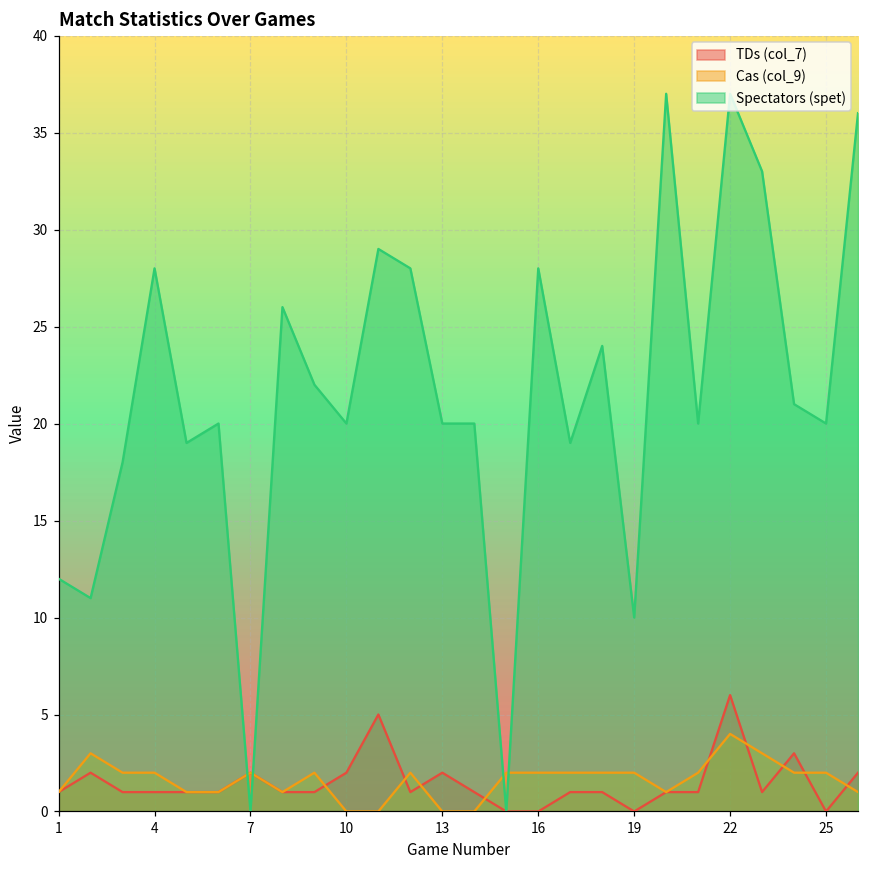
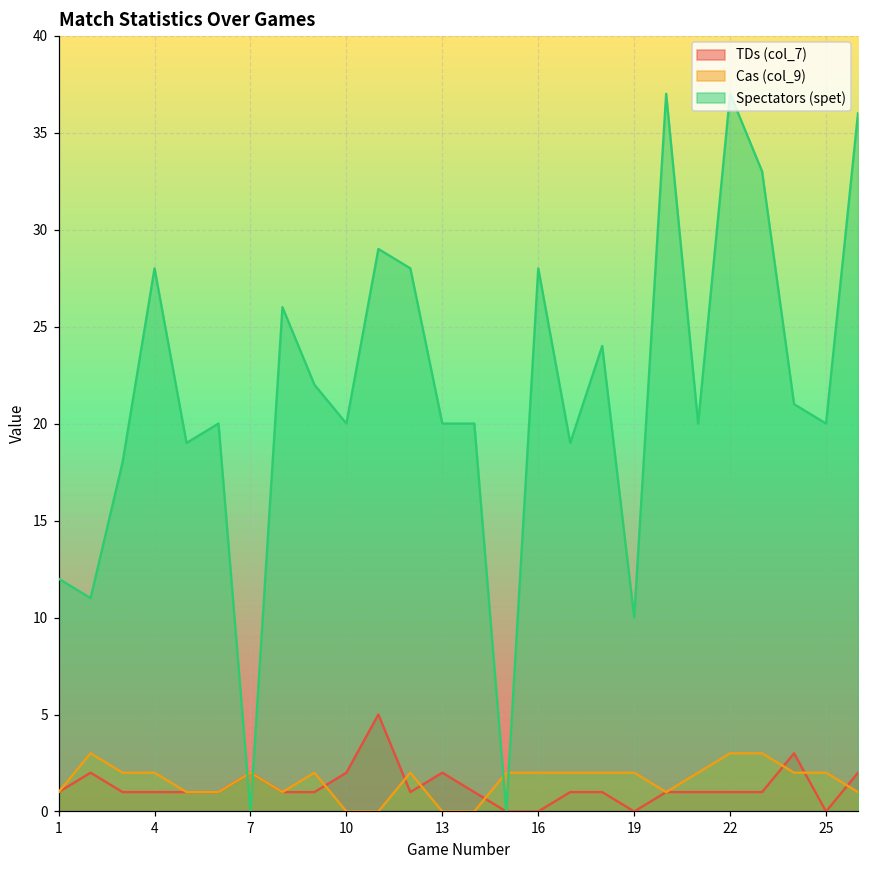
  {
    "TDs (col_7)": {
      "4": 1,
      "10": 2,
      "13": 2,
      "16": 0,
      "19": 0,
-     "22": 6,
+     "22": 1,
      "25": 0
    },
    "Cas (col_9)": {
      "4": 2,
      "10": 0,
      "13": 0,
      "16": 2,
      "19": 2,
-     "22": 4,
+     "22": 3,
      "25": 2
    },
    "Spectators (spet)": {
      "1": 12,
      "4": 28,
      "7": 0,
      "10": 20,
      "13": 20,
      "16": 28,
      "19": 10,
      "25": 20
    }
  }
